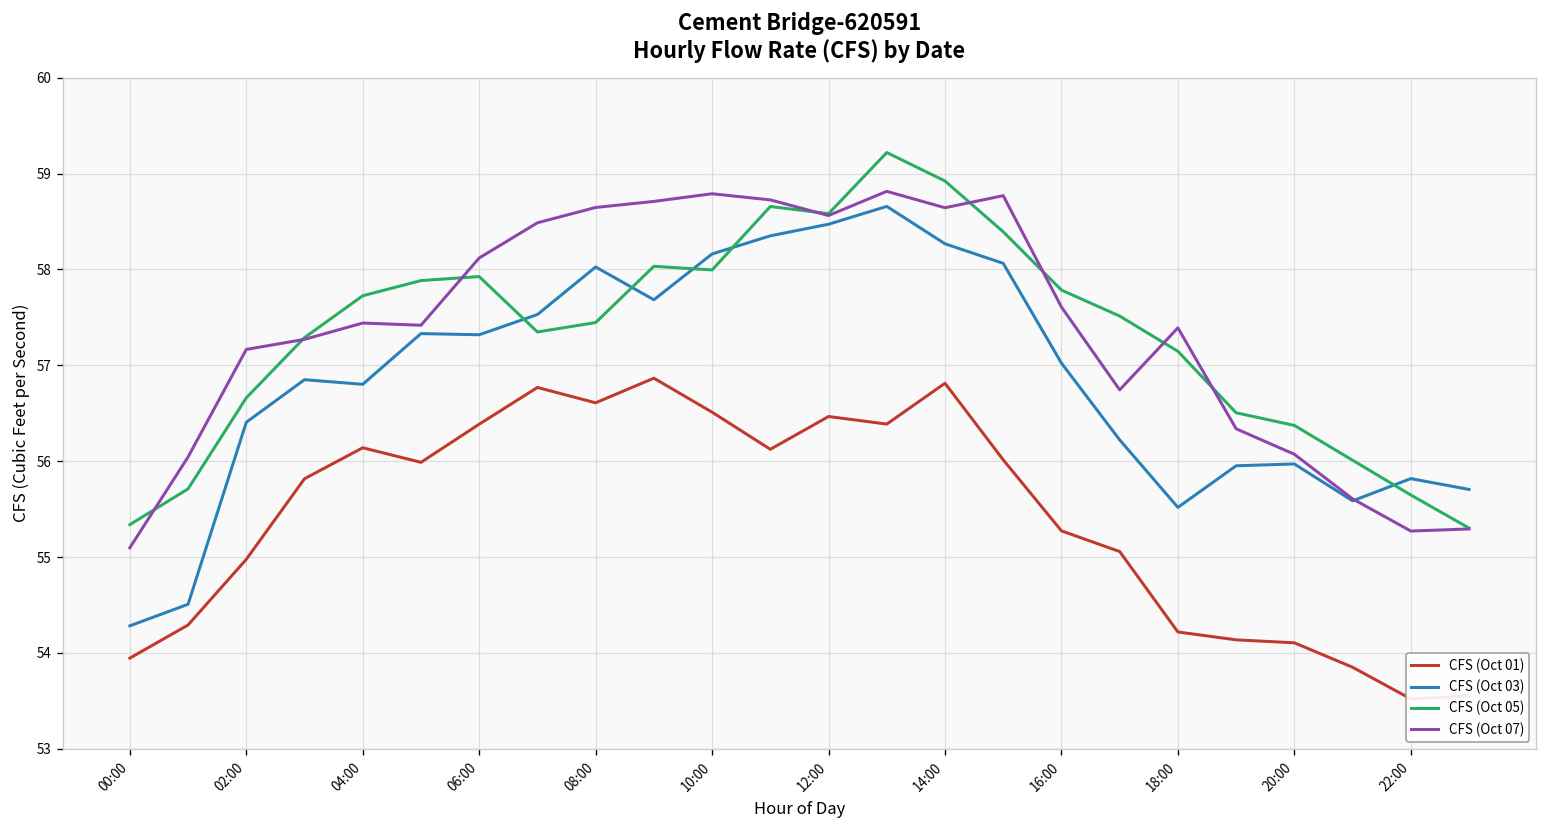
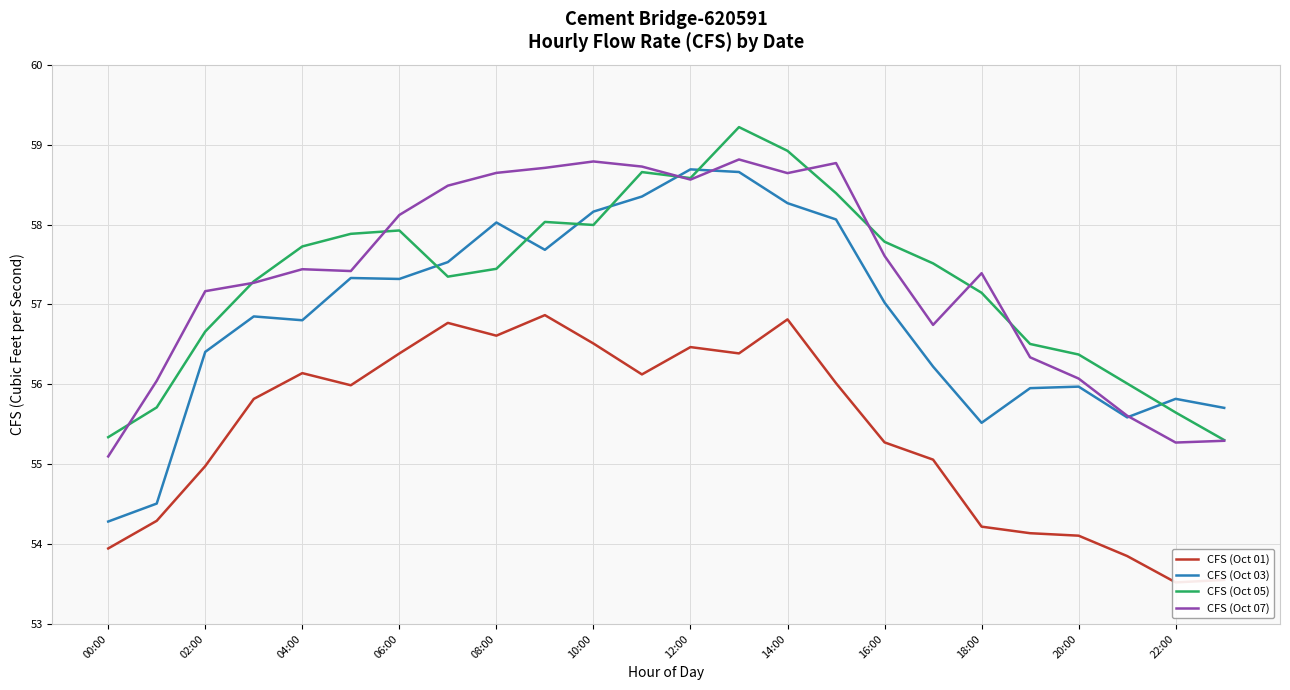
  {
    "CFS (Oct 01)": {
      "00:00": 53.9,
      "02:00": 55.0,
      "04:00": 56.1,
      "06:00": 56.4,
      "08:00": 56.6,
      "10:00": 56.5,
      "12:00": 56.5,
      "14:00": 56.8,
      "16:00": 55.3,
      "18:00": 54.2,
      "20:00": 54.1
    },
    "CFS (Oct 03)": {
      "00:00": 54.3,
      "02:00": 56.4,
      "04:00": 56.8,
      "06:00": 57.3,
      "08:00": 58.0,
      "10:00": 58.2,
-     "12:00": 58.5,
+     "12:00": 58.7,
      "14:00": 58.3,
      "16:00": 57.0,
      "18:00": 55.5,
      "20:00": 56.0,
      "22:00": 55.8
    },
    "CFS (Oct 05)": {
      "00:00": 55.3,
      "02:00": 56.7,
      "04:00": 57.7,
      "06:00": 57.9,
      "08:00": 57.4,
      "10:00": 58.0,
      "14:00": 58.9,
      "16:00": 57.8,
      "18:00": 57.1,
      "20:00": 56.4,
      "22:00": 55.6
    },
    "CFS (Oct 07)": {
      "00:00": 55.1,
      "02:00": 57.2,
      "04:00": 57.4,
      "06:00": 58.1,
      "08:00": 58.6,
      "10:00": 58.8,
      "14:00": 58.6,
      "16:00": 57.6,
      "18:00": 57.4,
      "20:00": 56.1,
      "22:00": 55.3
    }
  }
